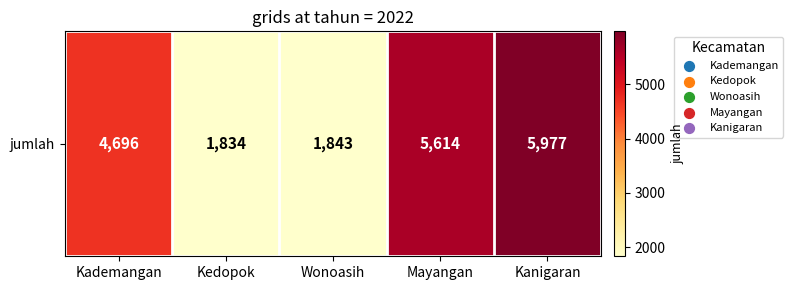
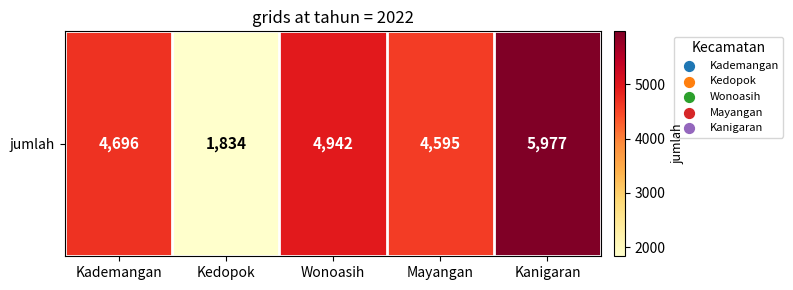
  {
    "jumlah": {
      "Kademangan": "4,696",
      "Kedopok": "1,834",
-     "Wonoasih": "1,843",
-     "Mayangan": "5,614",
+     "Wonoasih": "4,942",
+     "Mayangan": "4,595",
      "Kanigaran": "5,977"
    }
  }
